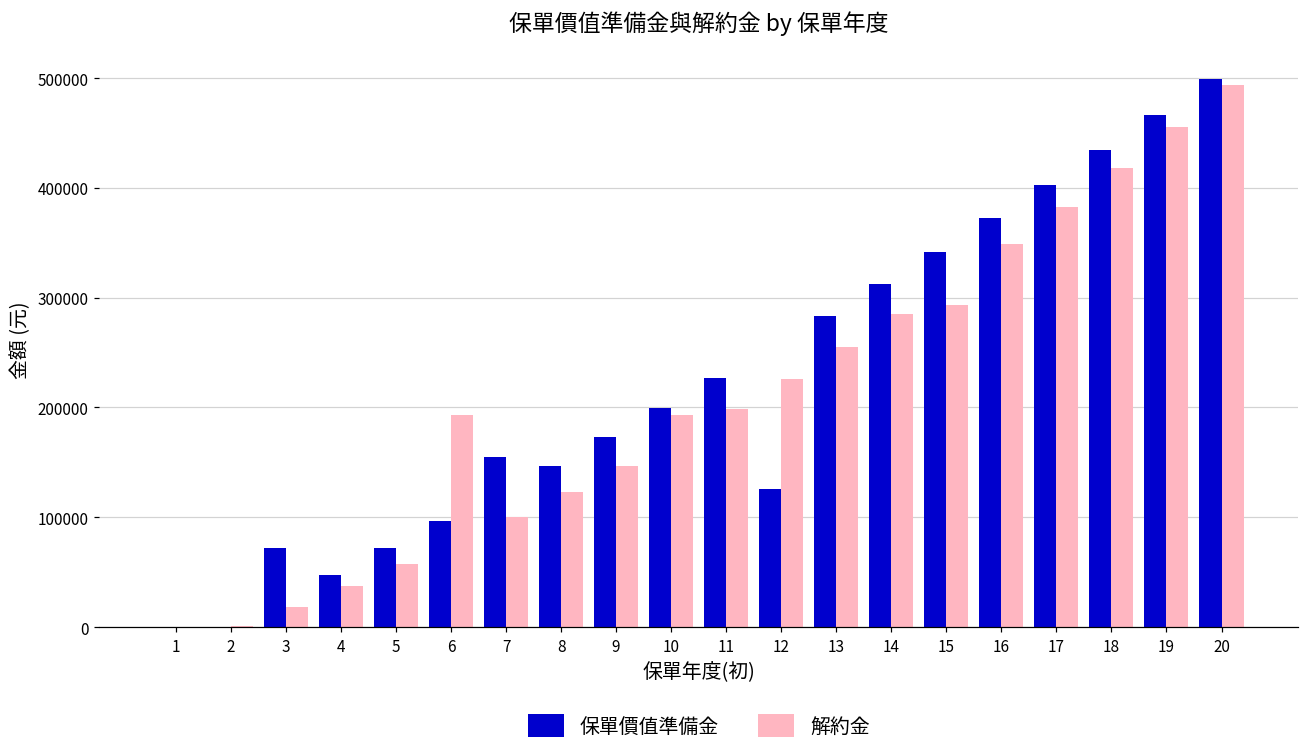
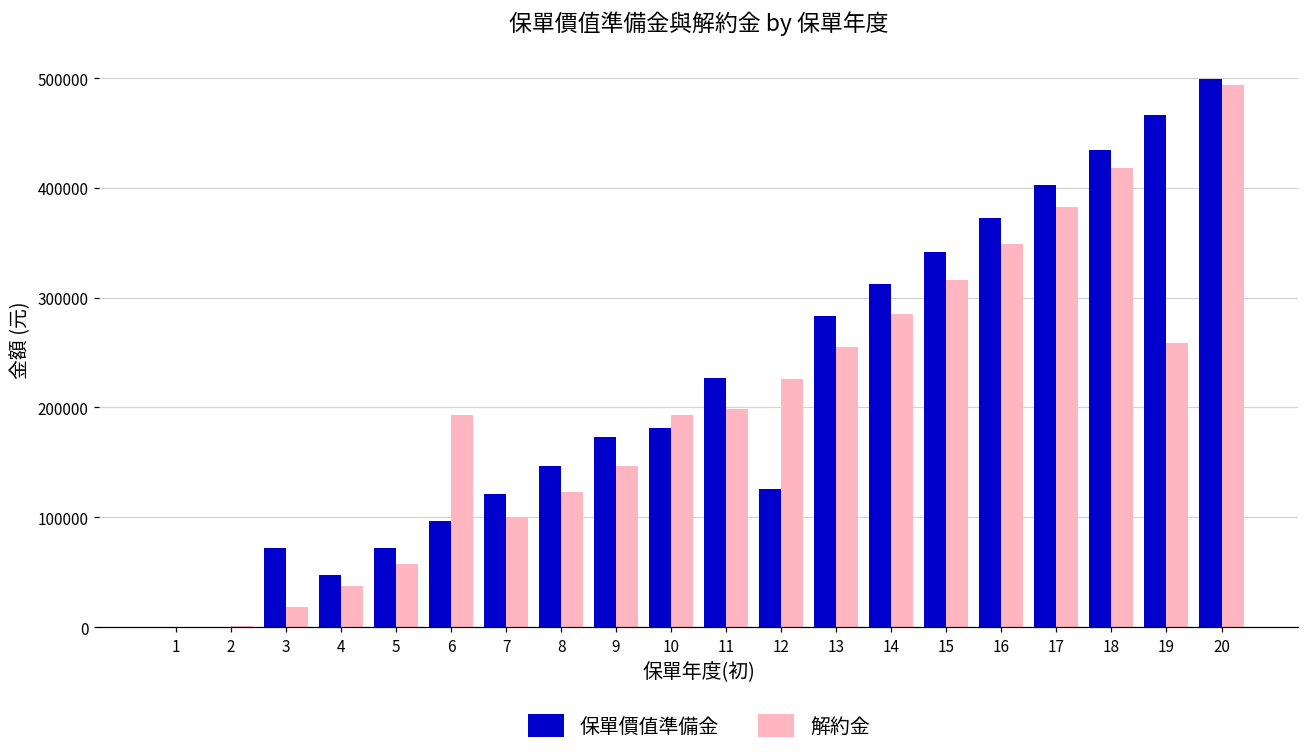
  {
    "保單價值準備金": {
      "1": 0,
      "2": 0,
      "3": 70000,
      "4": 50000,
      "5": 70000,
      "6": 100000,
-     "7": 150000,
+     "7": 120000,
      "8": 150000,
      "9": 170000,
-     "10": 200000,
+     "10": 180000,
      "11": 230000,
      "12": 130000,
      "13": 280000,
      "14": 310000,
      "15": 340000,
      "16": 370000,
      "17": 400000,
      "18": 430000,
      "19": 470000,
      "20": 500000
    },
    "解約金": {
      "1": 0,
      "3": 20000,
      "4": 40000,
      "5": 60000,
      "6": 190000,
      "7": 100000,
      "8": 120000,
      "9": 150000,
      "10": 190000,
      "11": 200000,
      "12": 230000,
      "13": 250000,
      "14": 290000,
-     "15": 290000,
+     "15": 320000,
      "16": 350000,
      "17": 380000,
      "18": 420000,
-     "19": 460000,
+     "19": 260000,
      "20": 490000
    }
  }
